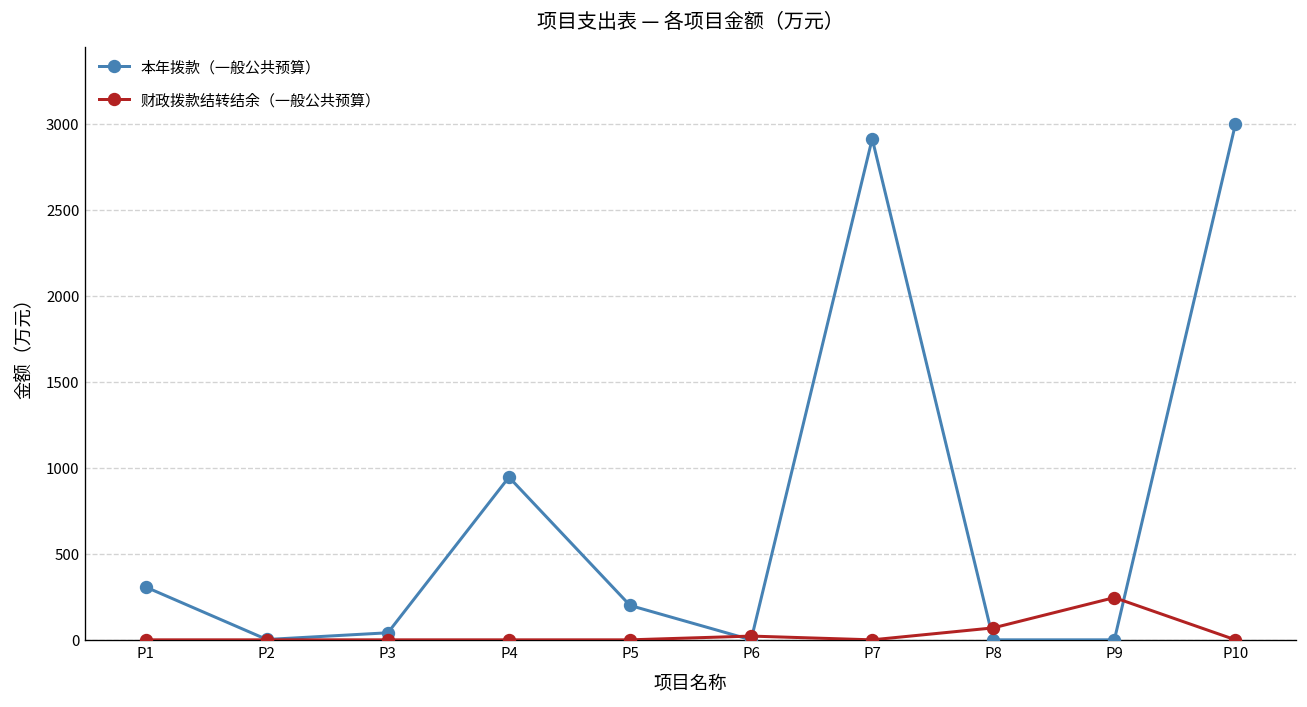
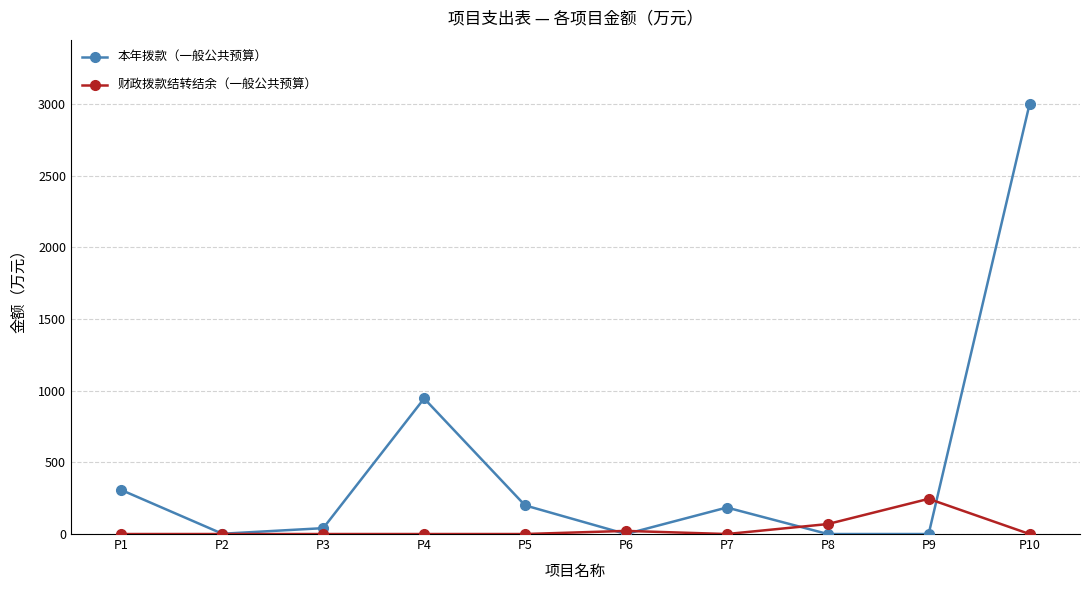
  {
    "本年拨款（一般公共预算）": {
      "P1": 310,
      "P3": 40,
      "P4": 950,
      "P5": 200,
      "P6": 0,
-     "P7": 2910,
+     "P7": 190,
      "P8": 0,
      "P9": 0,
      "P10": 3000
    },
    "财政拨款结转结余（一般公共预算）": {
      "P1": 0,
      "P3": 0,
      "P4": 0,
      "P5": 0,
      "P6": 20,
      "P7": 0,
      "P8": 70,
      "P9": 250,
      "P10": 0
    }
  }
